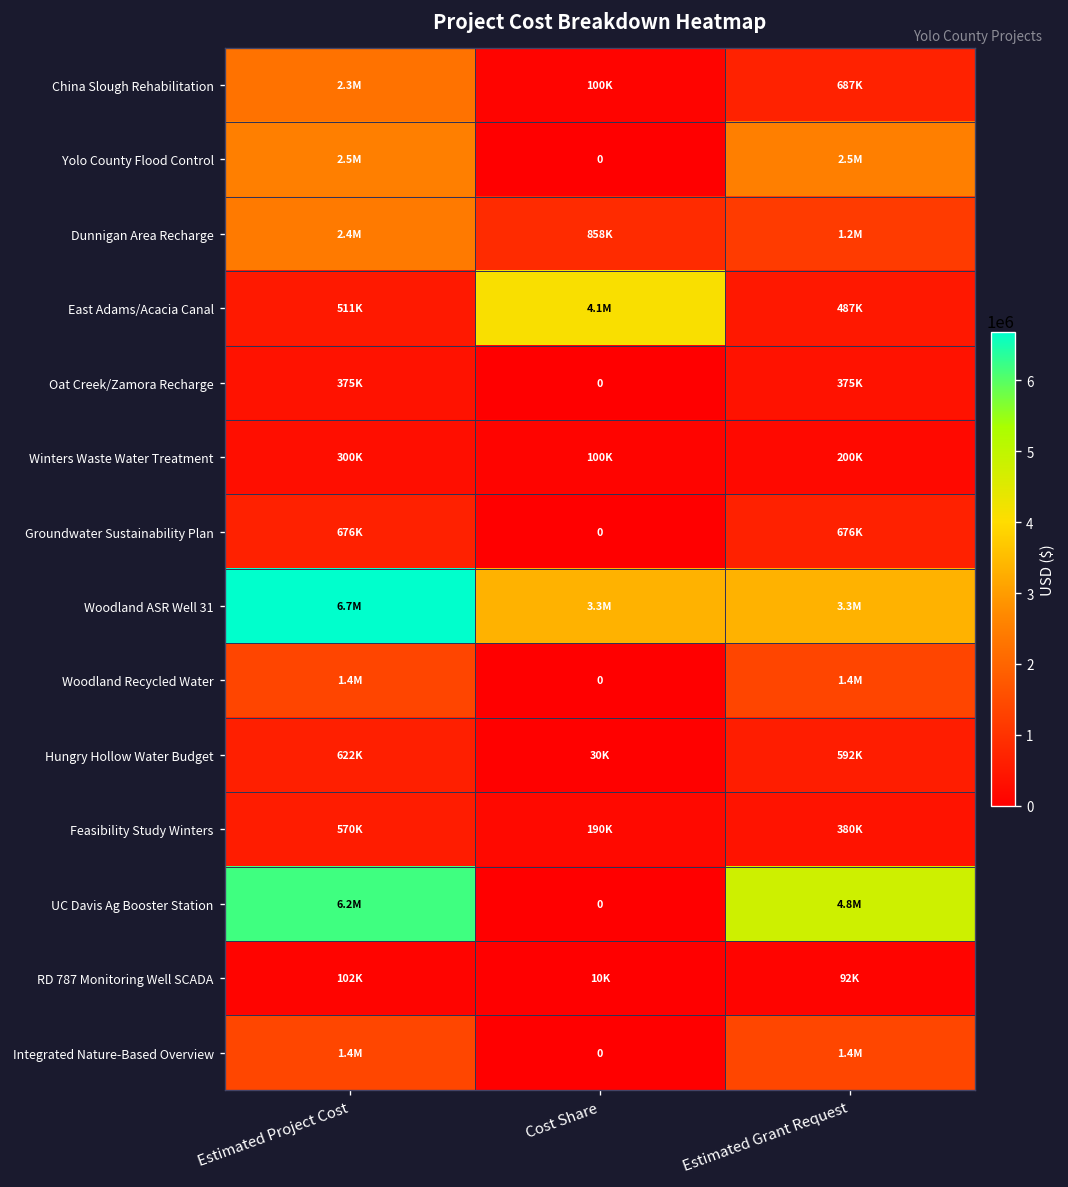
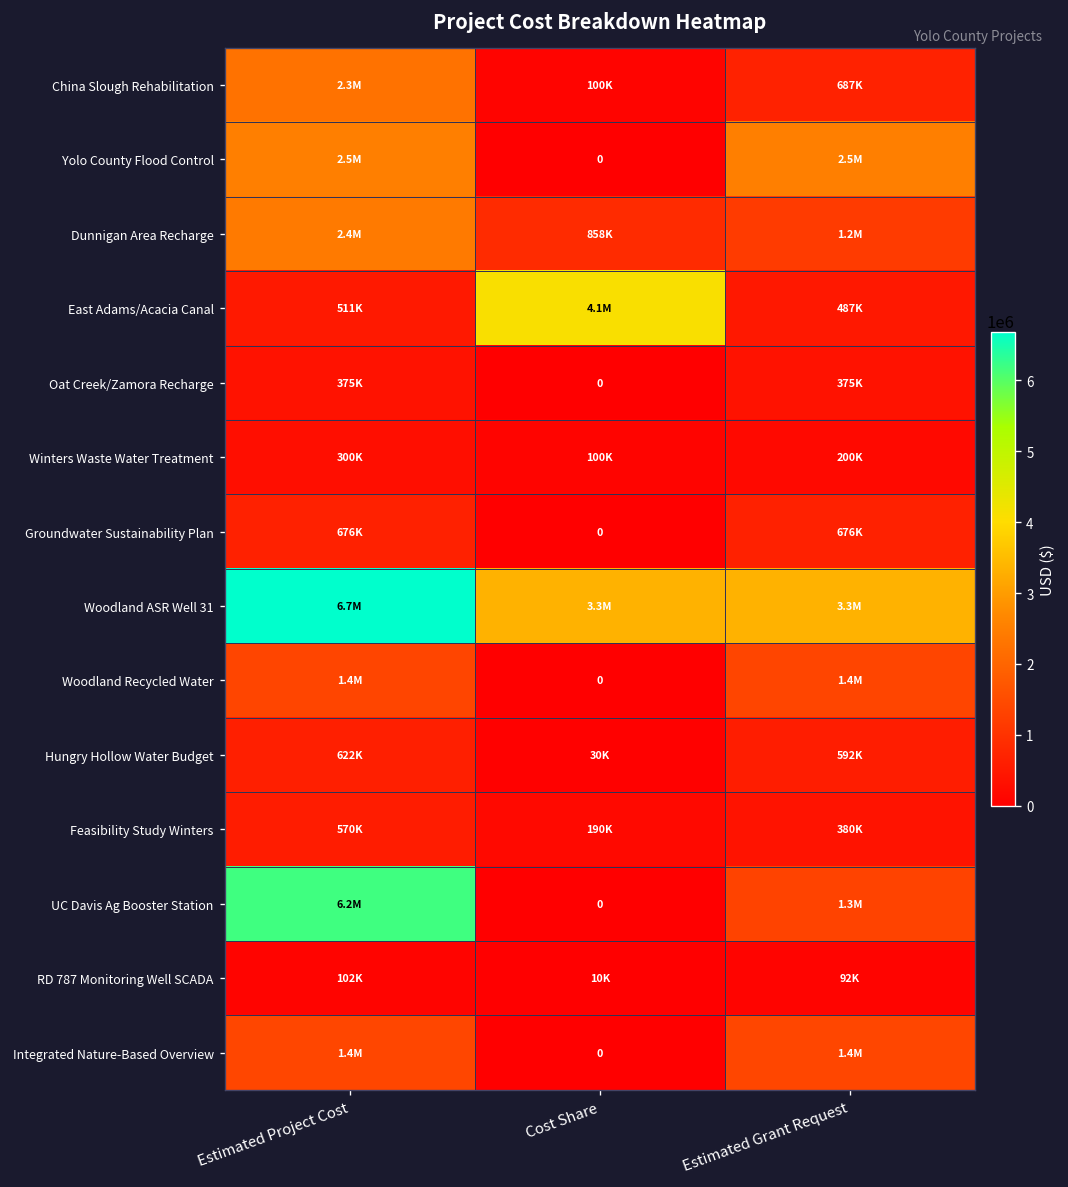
  {
    "China Slough Rehabilitation": {
      "Estimated Project Cost": "2.3M",
      "Cost Share": "100K",
      "Estimated Grant Request": "687K"
    },
    "Yolo County Flood Control": {
      "Estimated Project Cost": "2.5M",
      "Cost Share": "0",
      "Estimated Grant Request": "2.5M"
    },
    "Dunnigan Area Recharge": {
      "Estimated Project Cost": "2.4M",
      "Cost Share": "858K",
      "Estimated Grant Request": "1.2M"
    },
    "East Adams/Acacia Canal": {
      "Estimated Project Cost": "511K",
      "Cost Share": "4.1M",
      "Estimated Grant Request": "487K"
    },
    "Oat Creek/Zamora Recharge": {
      "Estimated Project Cost": "375K",
      "Cost Share": "0",
      "Estimated Grant Request": "375K"
    },
    "Winters Waste Water Treatment": {
      "Estimated Project Cost": "300K",
      "Cost Share": "100K",
      "Estimated Grant Request": "200K"
    },
    "Groundwater Sustainability Plan": {
      "Estimated Project Cost": "676K",
      "Cost Share": "0",
      "Estimated Grant Request": "676K"
    },
    "Woodland ASR Well 31": {
      "Estimated Project Cost": "6.7M",
      "Cost Share": "3.3M",
      "Estimated Grant Request": "3.3M"
    },
    "Woodland Recycled Water": {
      "Estimated Project Cost": "1.4M",
      "Cost Share": "0",
      "Estimated Grant Request": "1.4M"
    },
    "Hungry Hollow Water Budget": {
      "Estimated Project Cost": "622K",
      "Cost Share": "30K",
      "Estimated Grant Request": "592K"
    },
    "Feasibility Study Winters": {
      "Estimated Project Cost": "570K",
      "Cost Share": "190K",
      "Estimated Grant Request": "380K"
    },
    "UC Davis Ag Booster Station": {
      "Estimated Project Cost": "6.2M",
      "Cost Share": "0",
-     "Estimated Grant Request": "4.8M"
+     "Estimated Grant Request": "1.3M"
    },
    "RD 787 Monitoring Well SCADA": {
      "Estimated Project Cost": "102K",
      "Cost Share": "10K",
      "Estimated Grant Request": "92K"
    },
    "Integrated Nature-Based Overview": {
      "Estimated Project Cost": "1.4M",
      "Cost Share": "0",
      "Estimated Grant Request": "1.4M"
    }
  }
